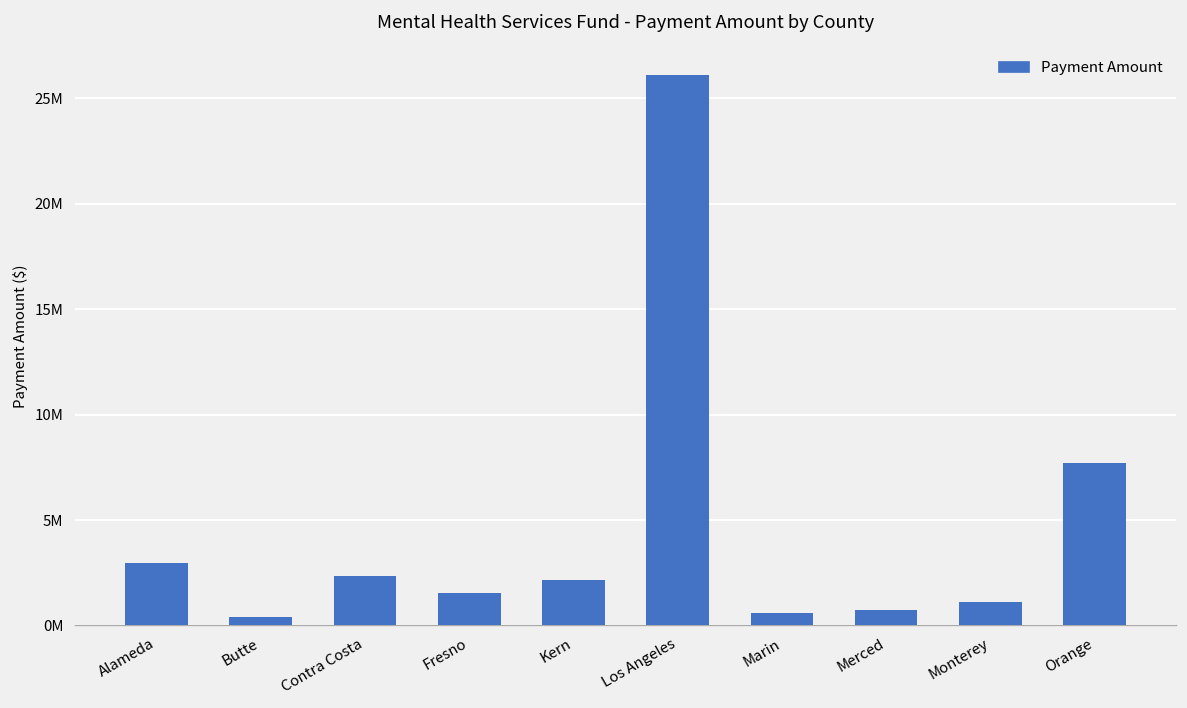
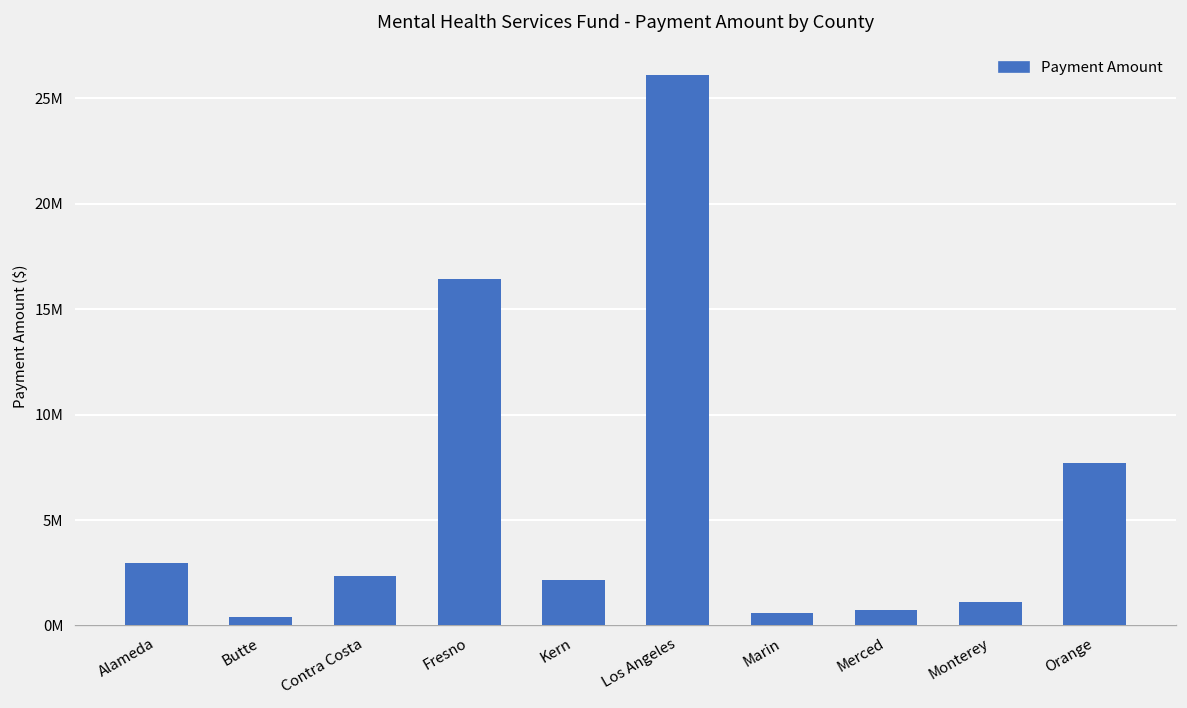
  {
    "Alameda": 2900000,
    "Butte": 400000,
    "Contra Costa": 2400000,
-   "Fresno": 1500000,
+   "Fresno": 16400000,
    "Kern": 2100000,
    "Los Angeles": 26100000,
    "Marin": 600000,
    "Merced": 700000,
    "Monterey": 1100000,
    "Orange": 7700000
  }
